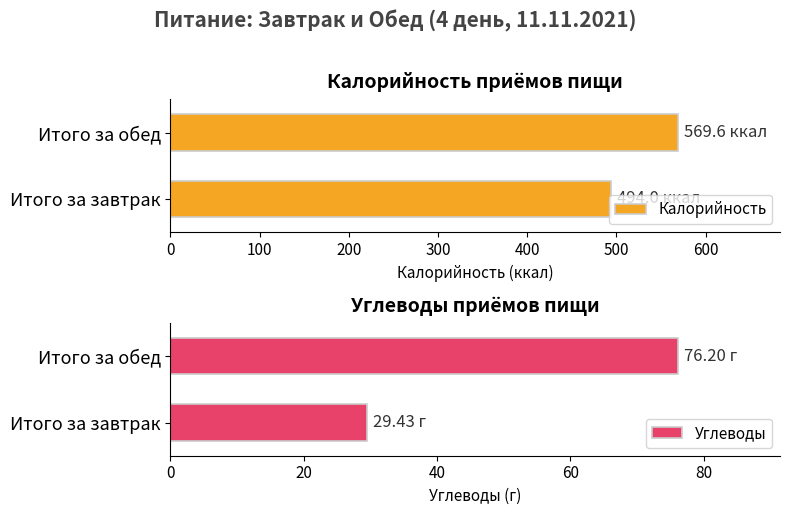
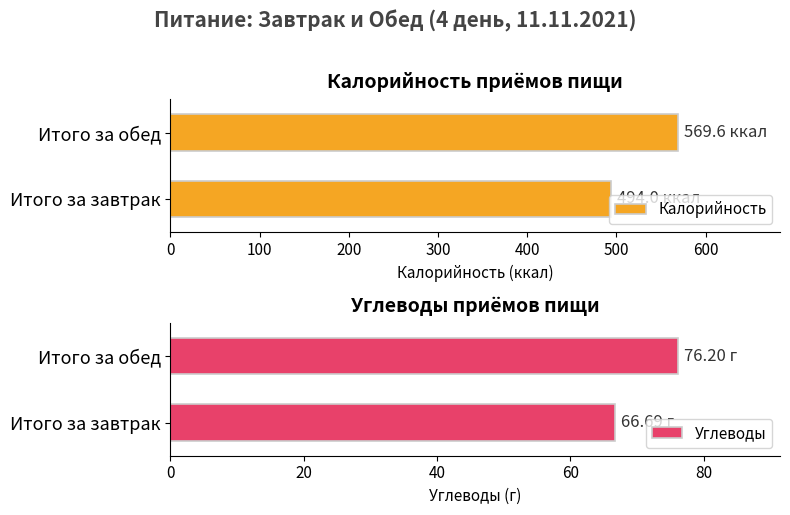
  {
    "Калорийность приёмов пищи": {
      "Итого за обед": 569.6
    },
    "Углеводы приёмов пищи": {
-     "Итого за завтрак": 29
+     "Итого за завтрак": 67
    }
  }
